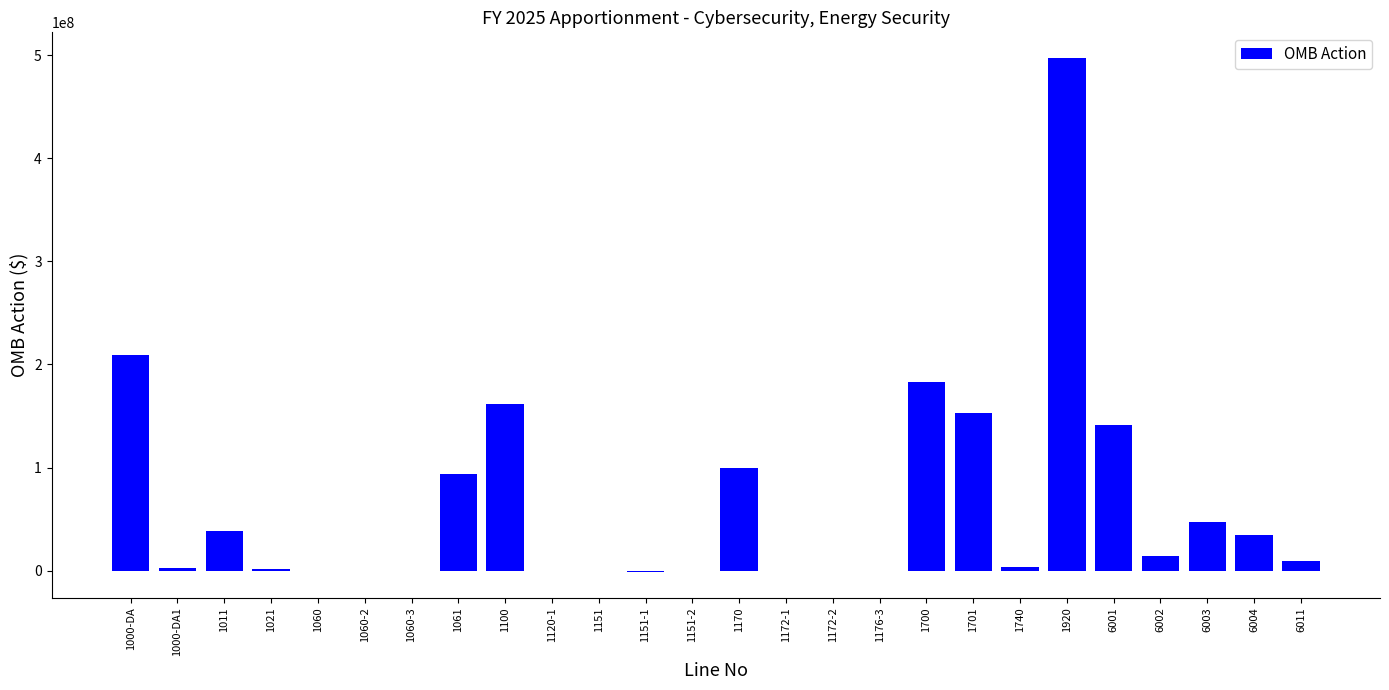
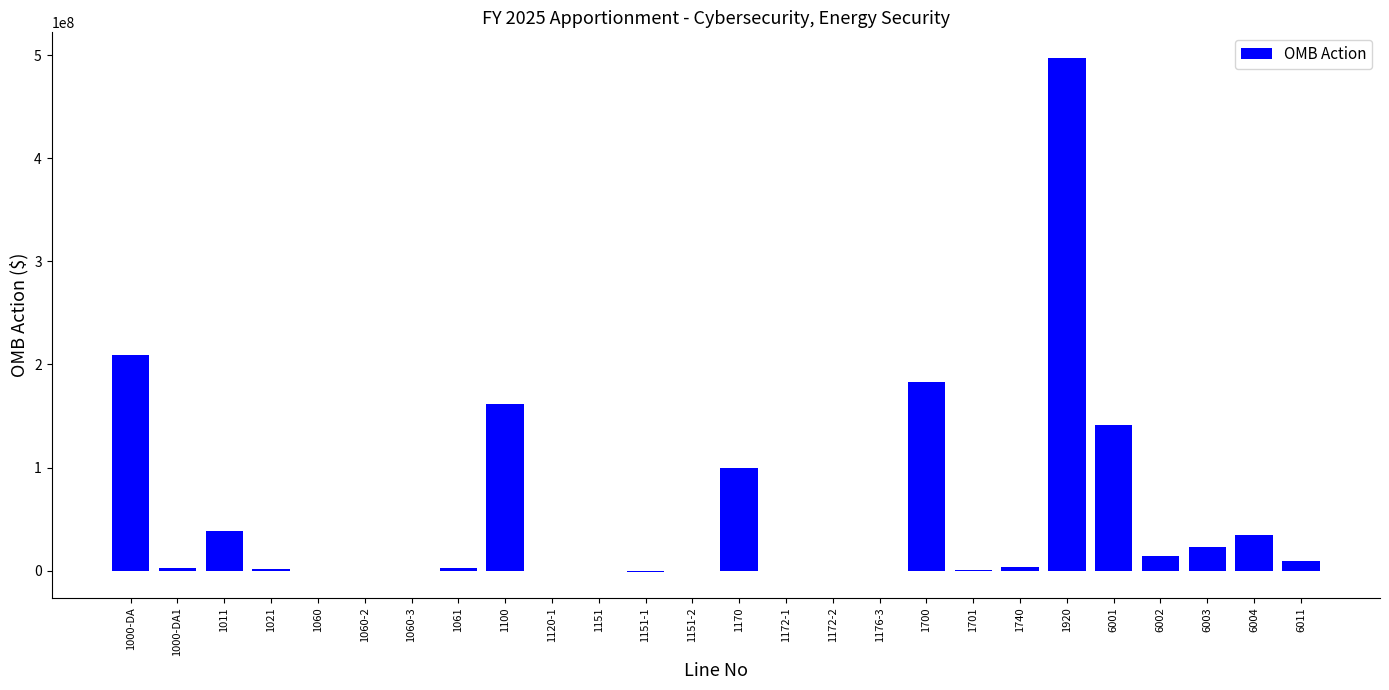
  {
    "1000-DA": 209000000,
    "1000-DA1": 2000000,
    "1011": 39000000,
    "1060": 0,
-   "1061": 93000000,
+   "1061": 3000000,
    "1100": 161000000,
    "1151": 0,
    "1170": 100000000,
    "1700": 183000000,
-   "1701": 153000000,
+   "1701": 1000000,
    "1740": 4000000,
    "1920": 497000000,
    "6001": 141000000,
    "6002": 14000000,
-   "6003": 48000000,
+   "6003": 23000000,
    "6004": 34000000,
    "6011": 10000000
  }
